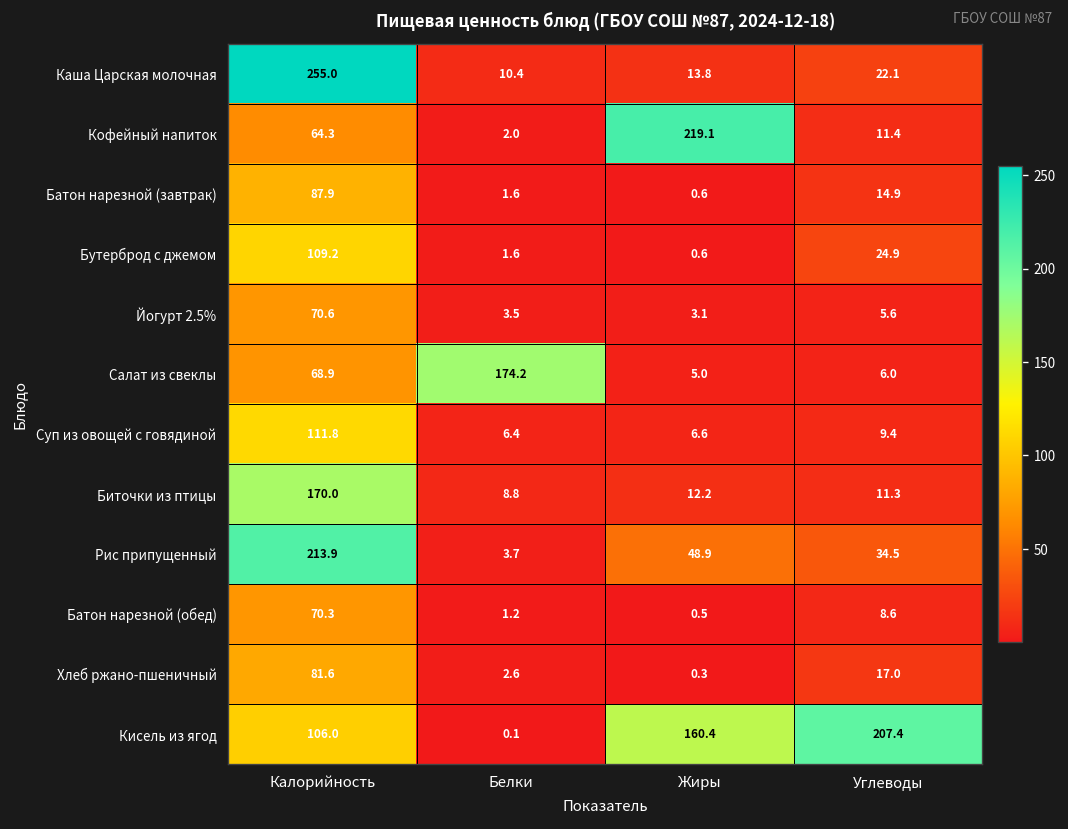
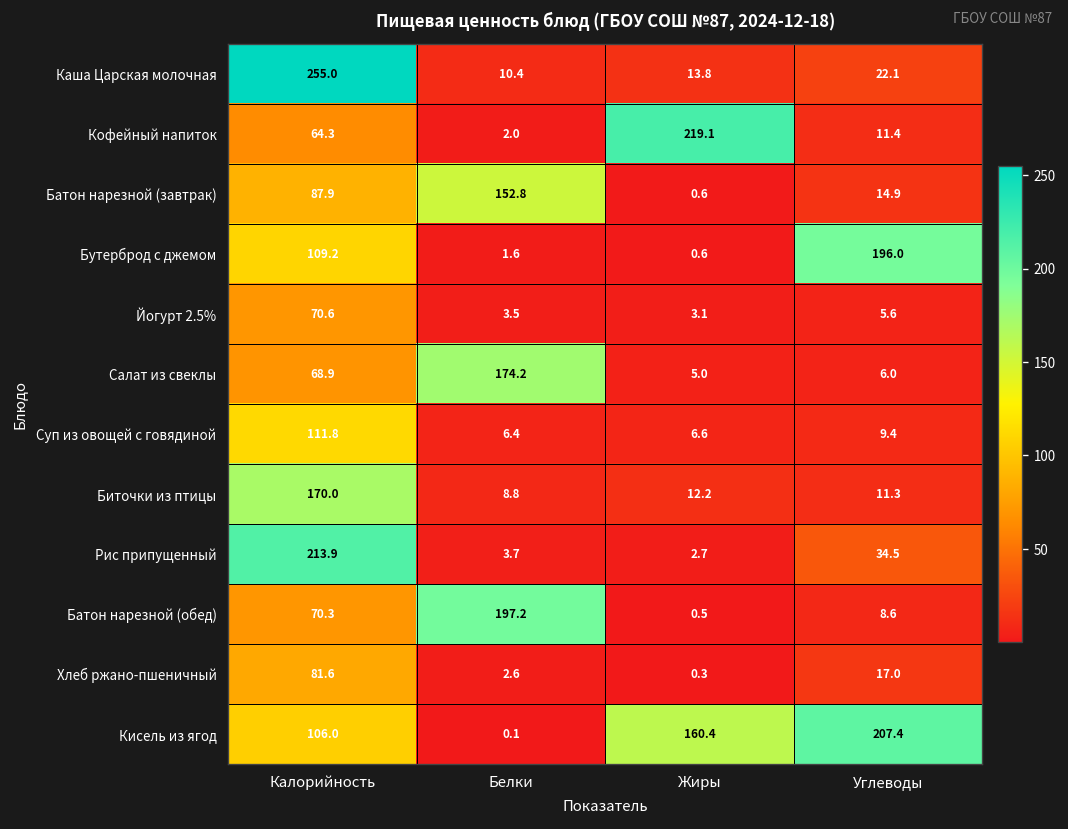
  {
    "Каша Царская молочная": {
      "Калорийность": 255.0,
      "Белки": 10.4,
      "Жиры": 13.8,
      "Углеводы": 22.1
    },
    "Кофейный напиток": {
      "Калорийность": 64.3,
      "Белки": 2.0,
      "Жиры": 219.1,
      "Углеводы": 11.4
    },
    "Батон нарезной (завтрак)": {
      "Калорийность": 87.9,
-     "Белки": 1.6,
+     "Белки": 152.8,
      "Жиры": 0.6,
      "Углеводы": 14.9
    },
    "Бутерброд с джемом": {
      "Калорийность": 109.2,
      "Белки": 1.6,
      "Жиры": 0.6,
-     "Углеводы": 24.9
+     "Углеводы": 196.0
    },
    "Йогурт 2.5%": {
      "Калорийность": 70.6,
      "Белки": 3.5,
      "Жиры": 3.1,
      "Углеводы": 5.6
    },
    "Салат из свеклы": {
      "Калорийность": 68.9,
      "Белки": 174.2,
      "Жиры": 5.0,
      "Углеводы": 6.0
    },
    "Суп из овощей с говядиной": {
      "Калорийность": 111.8,
      "Белки": 6.4,
      "Жиры": 6.6,
      "Углеводы": 9.4
    },
    "Биточки из птицы": {
      "Калорийность": 170.0,
      "Белки": 8.8,
      "Жиры": 12.2,
      "Углеводы": 11.3
    },
    "Рис припущенный": {
      "Калорийность": 213.9,
      "Белки": 3.7,
-     "Жиры": 48.9,
+     "Жиры": 2.7,
      "Углеводы": 34.5
    },
    "Батон нарезной (обед)": {
      "Калорийность": 70.3,
-     "Белки": 1.2,
+     "Белки": 197.2,
      "Жиры": 0.5,
      "Углеводы": 8.6
    },
    "Хлеб ржано-пшеничный": {
      "Калорийность": 81.6,
      "Белки": 2.6,
      "Жиры": 0.3,
      "Углеводы": 17.0
    },
    "Кисель из ягод": {
      "Калорийность": 106.0,
      "Белки": 0.1,
      "Жиры": 160.4,
      "Углеводы": 207.4
    }
  }
